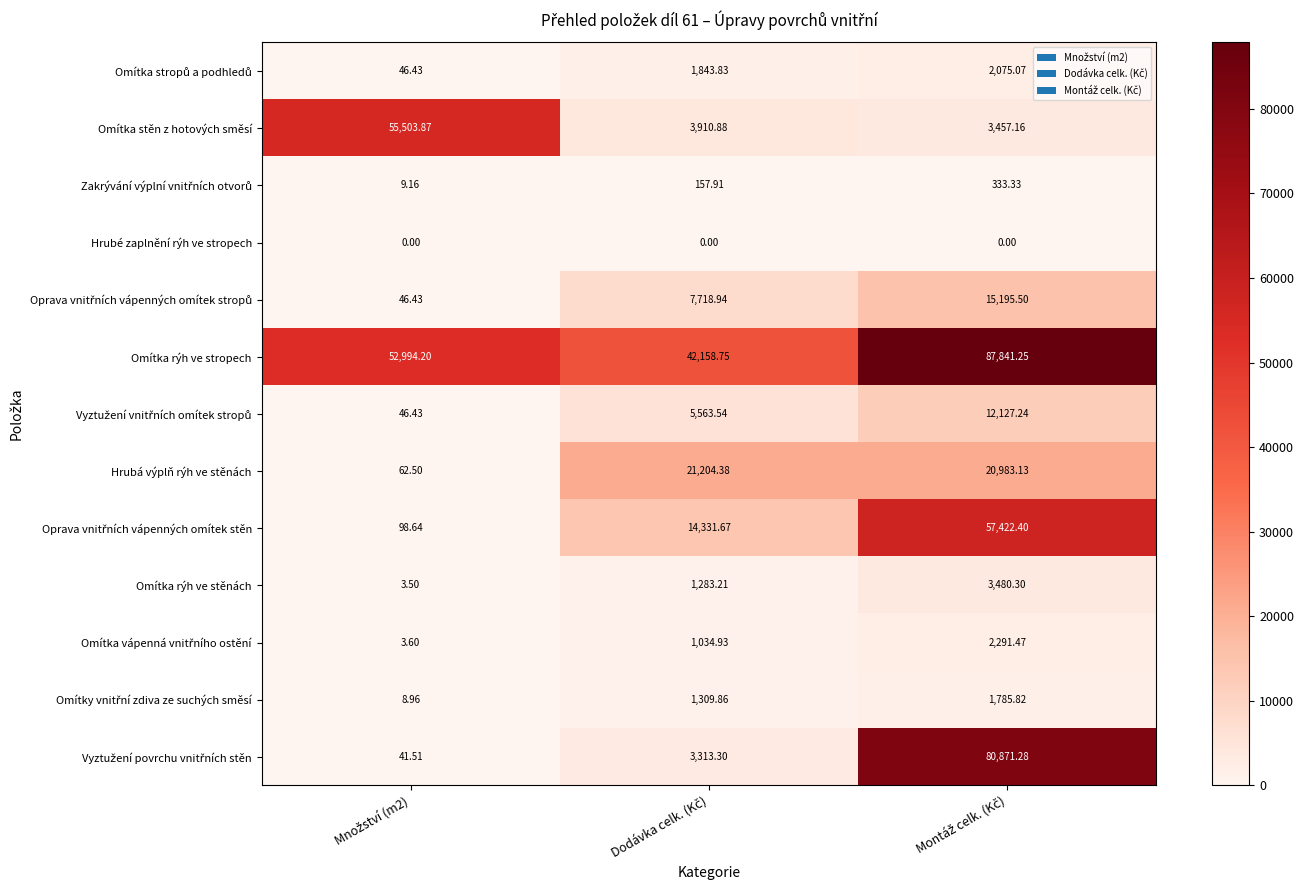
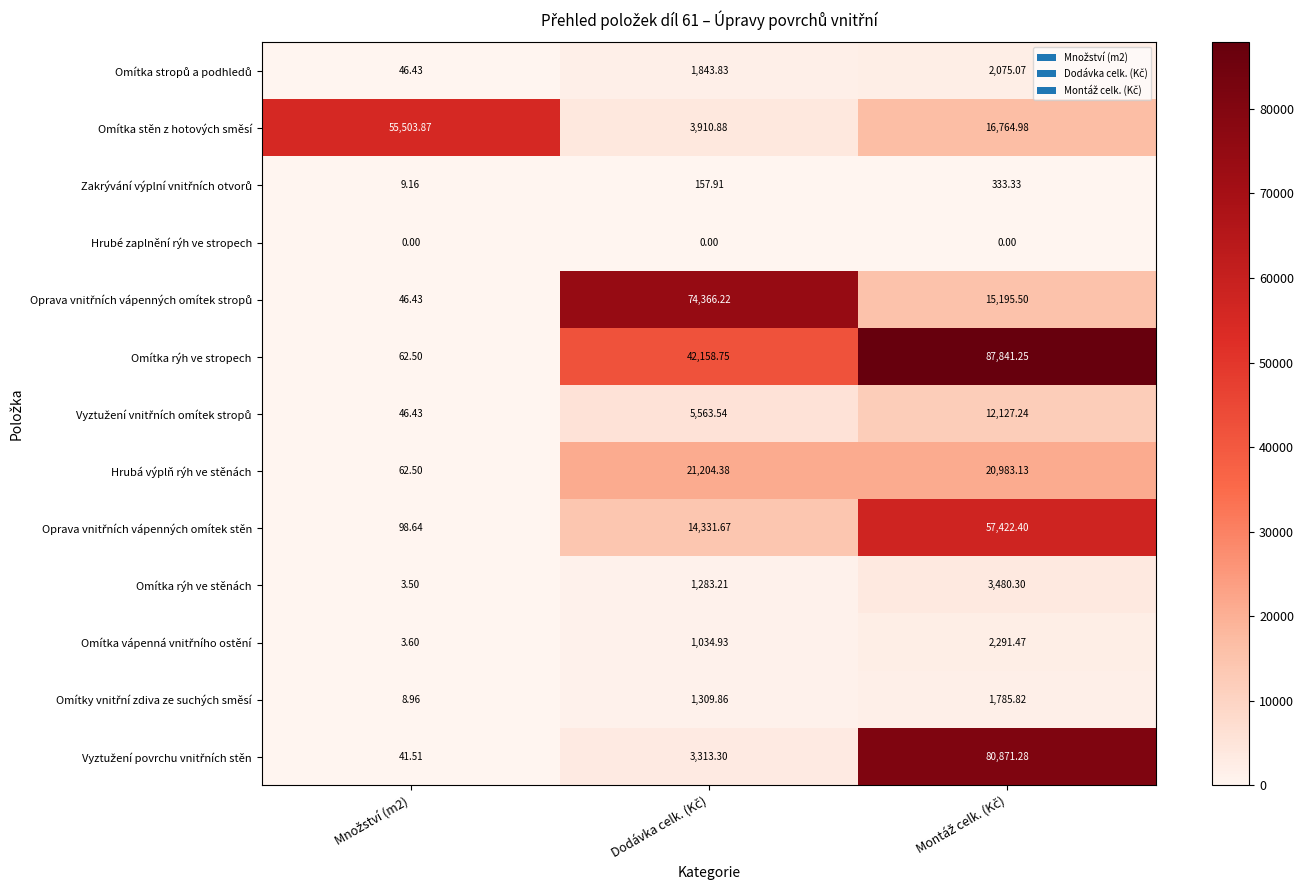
  {
    "Omítka stropů a podhledů": {
      "Množství (m2)": "46.43",
      "Dodávka celk. (Kč)": "1,843.83",
      "Montáž celk. (Kč)": "2,075.07"
    },
    "Omítka stěn z hotových směsí": {
      "Množství (m2)": "55,503.87",
      "Dodávka celk. (Kč)": "3,910.88",
-     "Montáž celk. (Kč)": "3,457.16"
+     "Montáž celk. (Kč)": "16,764.98"
    },
    "Zakrývání výplní vnitřních otvorů": {
      "Množství (m2)": "9.16",
      "Dodávka celk. (Kč)": "157.91",
      "Montáž celk. (Kč)": "333.33"
    },
    "Hrubé zaplnění rýh ve stropech": {
      "Množství (m2)": "0.00",
      "Dodávka celk. (Kč)": "0.00",
      "Montáž celk. (Kč)": "0.00"
    },
    "Oprava vnitřních vápenných omítek stropů": {
      "Množství (m2)": "46.43",
-     "Dodávka celk. (Kč)": "7,718.94",
+     "Dodávka celk. (Kč)": "74,366.22",
      "Montáž celk. (Kč)": "15,195.50"
    },
    "Omítka rýh ve stropech": {
-     "Množství (m2)": "52,994.20",
+     "Množství (m2)": "62.50",
      "Dodávka celk. (Kč)": "42,158.75",
      "Montáž celk. (Kč)": "87,841.25"
    },
    "Vyztužení vnitřních omítek stropů": {
      "Množství (m2)": "46.43",
      "Dodávka celk. (Kč)": "5,563.54",
      "Montáž celk. (Kč)": "12,127.24"
    },
    "Hrubá výplň rýh ve stěnách": {
      "Množství (m2)": "62.50",
      "Dodávka celk. (Kč)": "21,204.38",
      "Montáž celk. (Kč)": "20,983.13"
    },
    "Oprava vnitřních vápenných omítek stěn": {
      "Množství (m2)": "98.64",
      "Dodávka celk. (Kč)": "14,331.67",
      "Montáž celk. (Kč)": "57,422.40"
    },
    "Omítka rýh ve stěnách": {
      "Množství (m2)": "3.50",
      "Dodávka celk. (Kč)": "1,283.21",
      "Montáž celk. (Kč)": "3,480.30"
    },
    "Omítka vápenná vnitřního ostění": {
      "Množství (m2)": "3.60",
      "Dodávka celk. (Kč)": "1,034.93",
      "Montáž celk. (Kč)": "2,291.47"
    },
    "Omítky vnitřní zdiva ze suchých směsí": {
      "Množství (m2)": "8.96",
      "Dodávka celk. (Kč)": "1,309.86",
      "Montáž celk. (Kč)": "1,785.82"
    },
    "Vyztužení povrchu vnitřních stěn": {
      "Množství (m2)": "41.51",
      "Dodávka celk. (Kč)": "3,313.30",
      "Montáž celk. (Kč)": "80,871.28"
    }
  }
